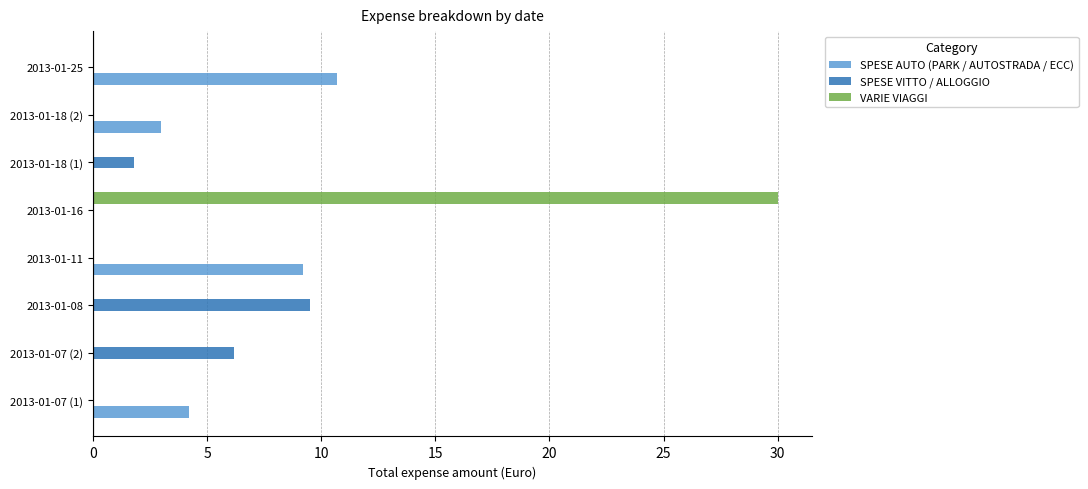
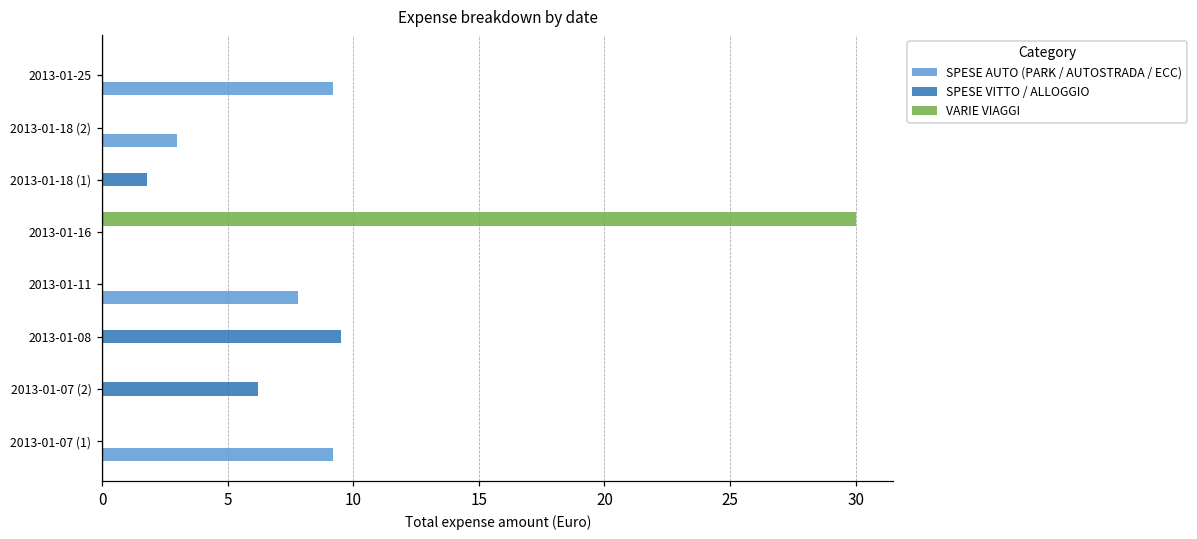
  {
    "SPESE AUTO (PARK / AUTOSTRADA / ECC)": {
-     "2013-01-25": 10.7,
+     "2013-01-25": 9.2,
      "2013-01-18 (2)": 3.0,
      "2013-01-18 (1)": 0.0,
      "2013-01-16": 0.0,
-     "2013-01-11": 9.2,
+     "2013-01-11": 7.8,
      "2013-01-08": 0.0,
      "2013-01-07 (2)": 0.0,
-     "2013-01-07 (1)": 4.2
+     "2013-01-07 (1)": 9.2
    },
    "SPESE VITTO / ALLOGGIO": {
      "2013-01-25": 0.0,
      "2013-01-18 (2)": 0.0,
      "2013-01-18 (1)": 1.8,
      "2013-01-16": 0.0,
      "2013-01-11": 0.0,
      "2013-01-08": 9.5,
      "2013-01-07 (2)": 6.2,
      "2013-01-07 (1)": 0.0
    },
    "VARIE VIAGGI": {
      "2013-01-25": 0.0,
      "2013-01-18 (2)": 0.0,
      "2013-01-18 (1)": 0.0,
      "2013-01-16": 30.0,
      "2013-01-11": 0.0,
      "2013-01-08": 0.0,
      "2013-01-07 (2)": 0.0,
      "2013-01-07 (1)": 0.0
    }
  }
